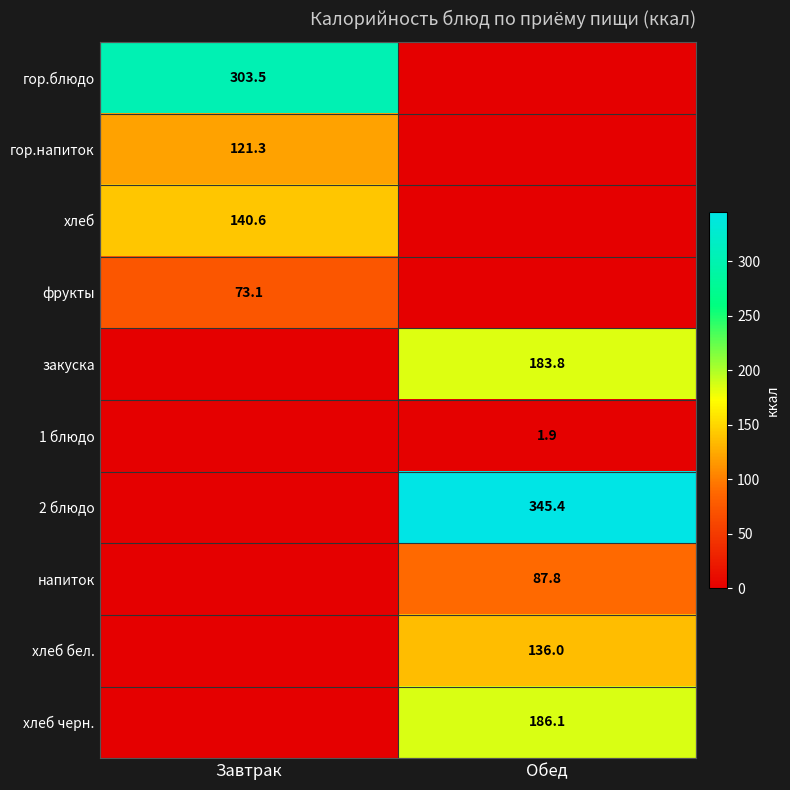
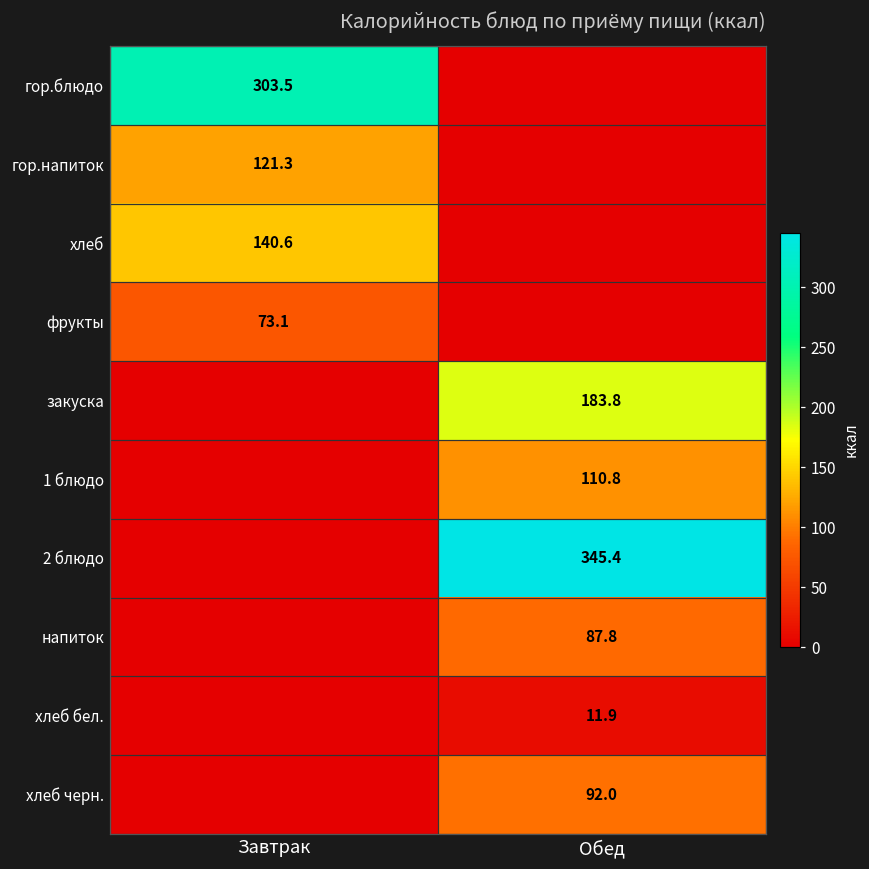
  {
    "гор.блюдо": {
      "Завтрак": 303.5
    },
    "гор.напиток": {
      "Завтрак": 121.3
    },
    "хлеб": {
      "Завтрак": 140.6
    },
    "фрукты": {
      "Завтрак": 73.1
    },
    "закуска": {
      "Обед": 183.8
    },
    "1 блюдо": {
-     "Обед": 1.9
+     "Обед": 110.8
    },
    "2 блюдо": {
      "Обед": 345.4
    },
    "напиток": {
      "Обед": 87.8
    },
    "хлеб бел.": {
-     "Обед": 136.0
+     "Обед": 11.9
    },
    "хлеб черн.": {
-     "Обед": 186.1
+     "Обед": 92.0
    }
  }
